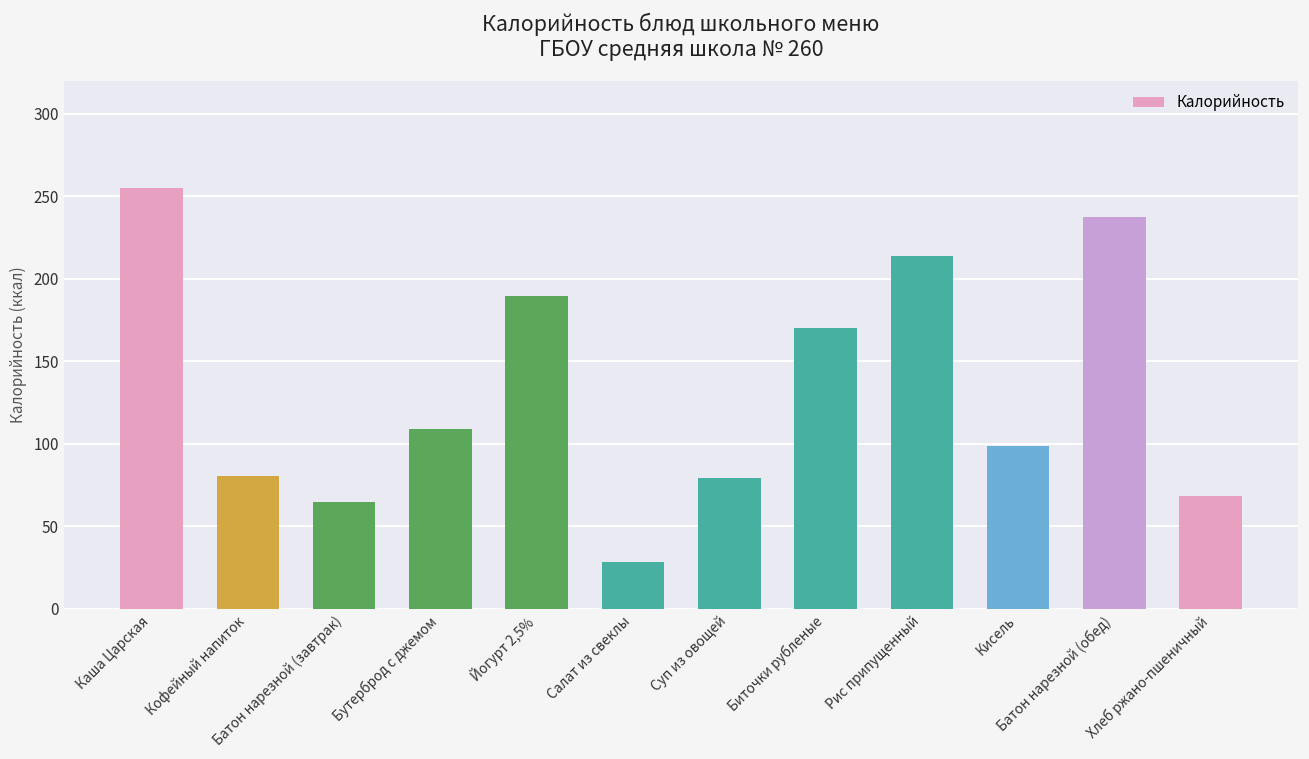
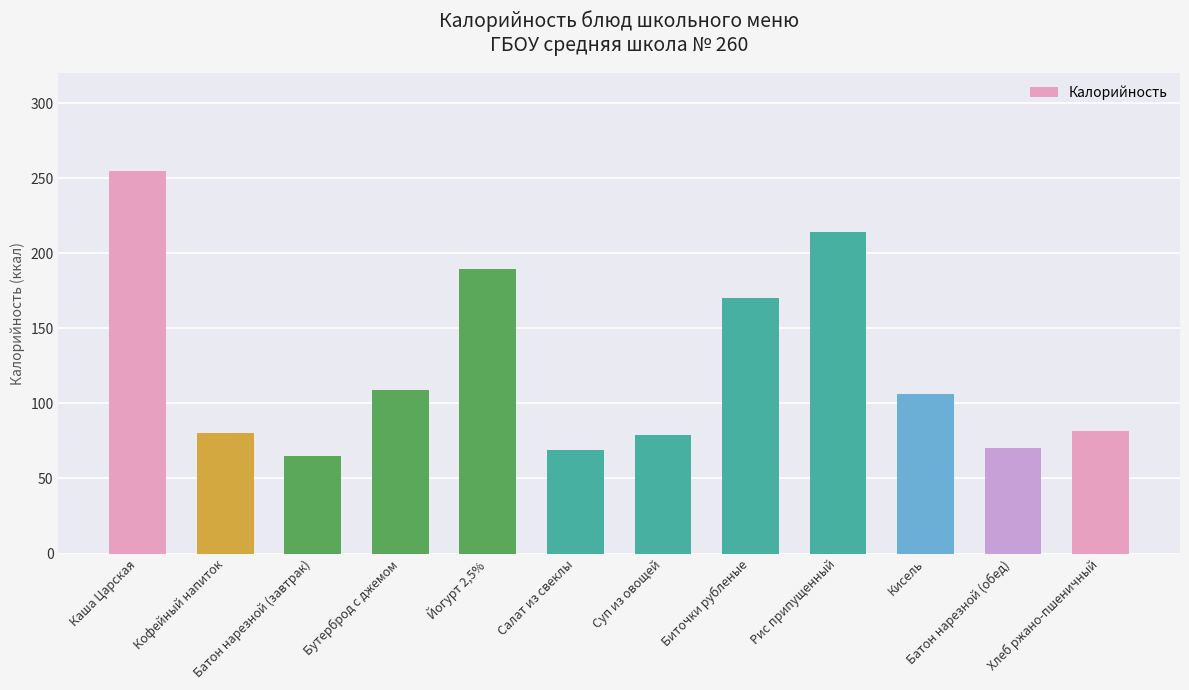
  {
    "Каша Царская": 255,
    "Кофейный напиток": 81,
    "Батон нарезной (завтрак)": 65,
    "Бутерброд с джемом": 109,
    "Йогурт 2,5%": 189,
-   "Салат из свеклы": 28,
+   "Салат из свеклы": 69,
    "Суп из овощей": 79,
    "Биточки рубленые": 170,
    "Рис припущенный": 214,
-   "Кисель": 99,
-   "Батон нарезной (обед)": 237,
-   "Хлеб ржано-пшеничный": 68
+   "Кисель": 106,
+   "Батон нарезной (обед)": 70,
+   "Хлеб ржано-пшеничный": 82
  }
